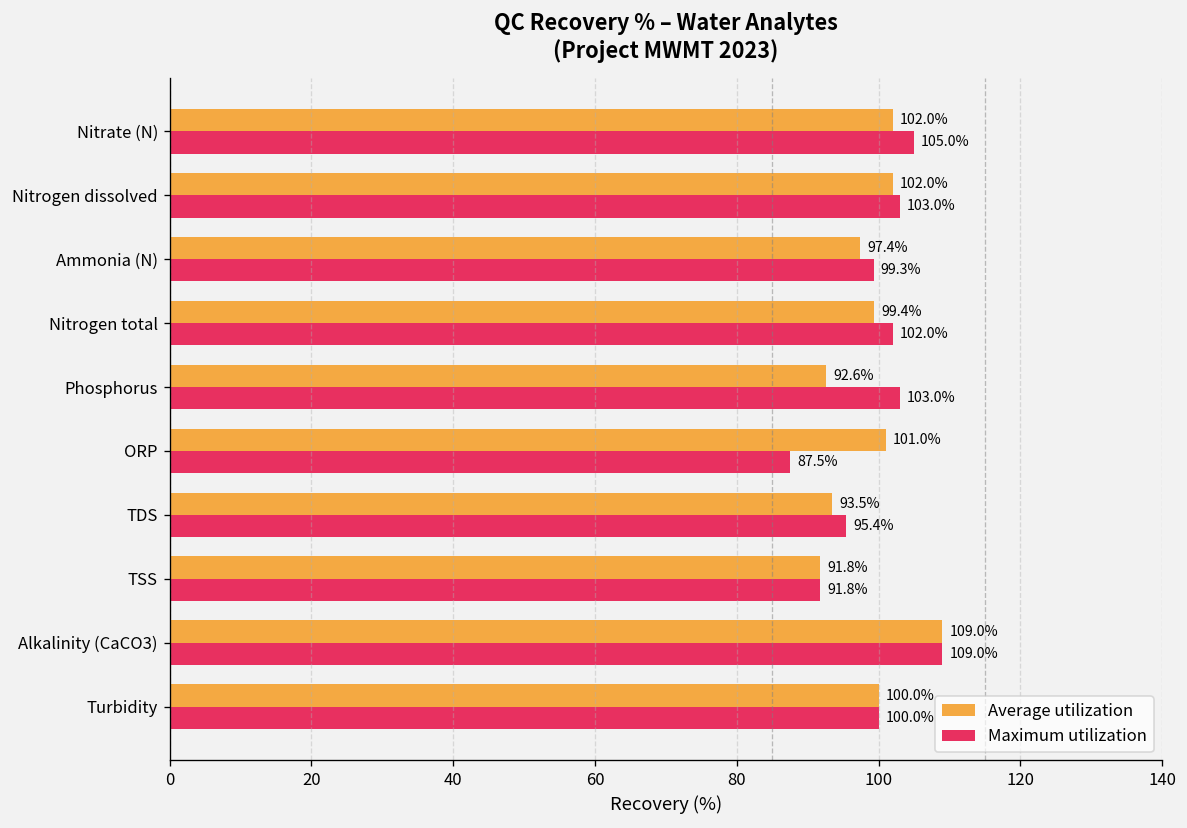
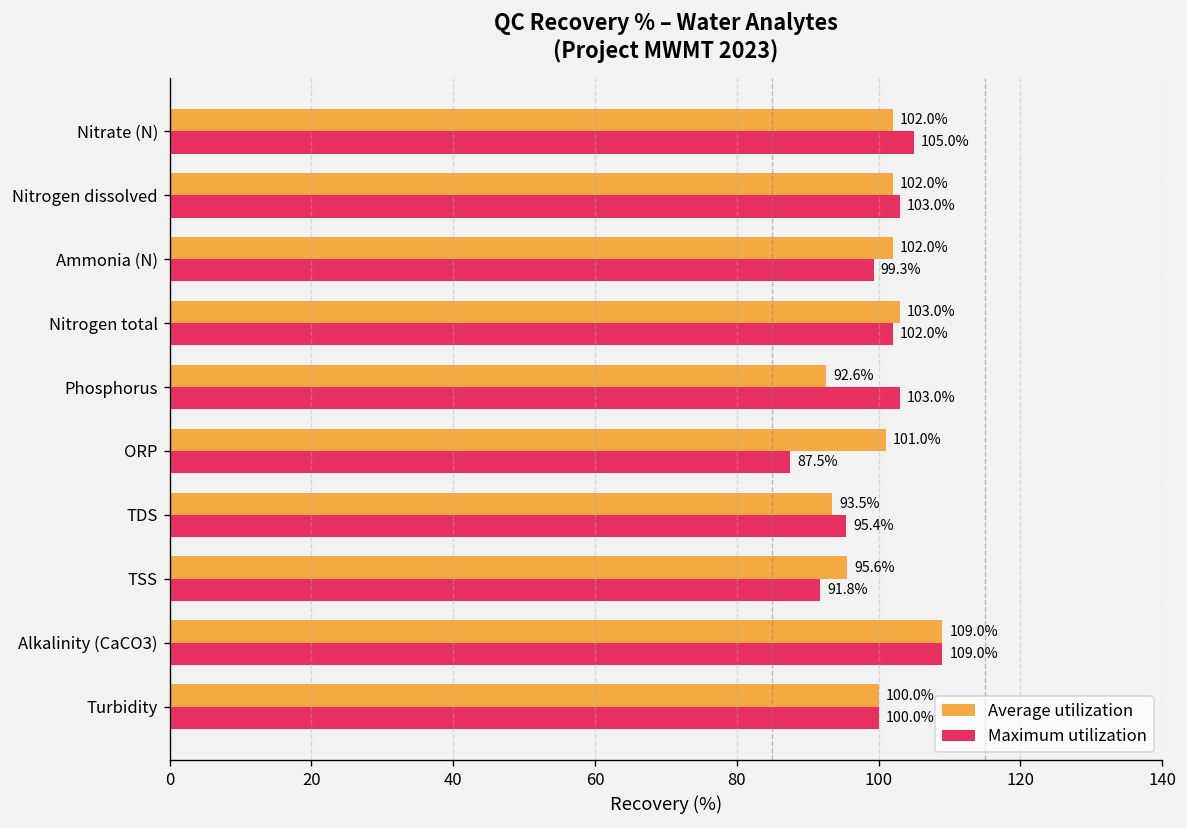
  {
    "Average utilization": {
      "Nitrate (N)": "102.0%",
      "Nitrogen dissolved": "102.0%",
-     "Ammonia (N)": "97.4%",
-     "Nitrogen total": "99.4%",
+     "Ammonia (N)": "102.0%",
+     "Nitrogen total": "103.0%",
      "Phosphorus": "92.6%",
      "ORP": "101.0%",
      "TDS": "93.5%",
-     "TSS": "91.8%",
+     "TSS": "95.6%",
      "Alkalinity (CaCO3)": "109.0%",
      "Turbidity": "100.0%"
    },
    "Maximum utilization": {
      "Nitrate (N)": "105.0%",
      "Nitrogen dissolved": "103.0%",
      "Ammonia (N)": "99.3%",
      "Nitrogen total": "102.0%",
      "Phosphorus": "103.0%",
      "ORP": "87.5%",
      "TDS": "95.4%",
      "TSS": "91.8%",
      "Alkalinity (CaCO3)": "109.0%",
      "Turbidity": "100.0%"
    }
  }
